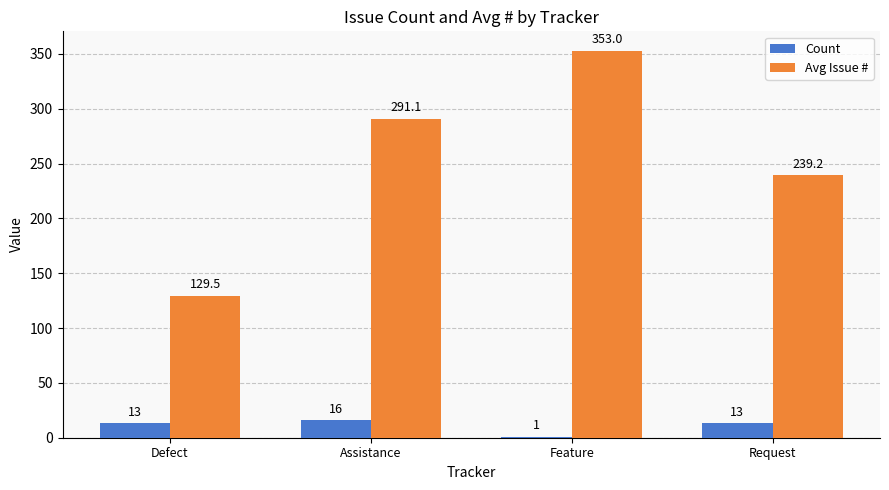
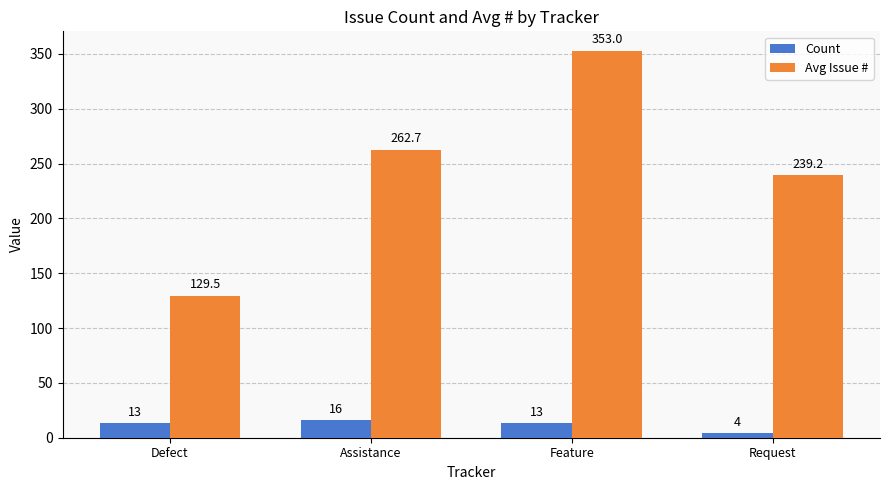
  {
    "Count": {
      "Defect": 13,
      "Assistance": 16,
-     "Feature": 1,
-     "Request": 13
+     "Feature": 13,
+     "Request": 4
    },
    "Avg Issue #": {
      "Defect": 129.5,
-     "Assistance": 291.1,
+     "Assistance": 262.7,
      "Feature": 353.0,
      "Request": 239.2
    }
  }
